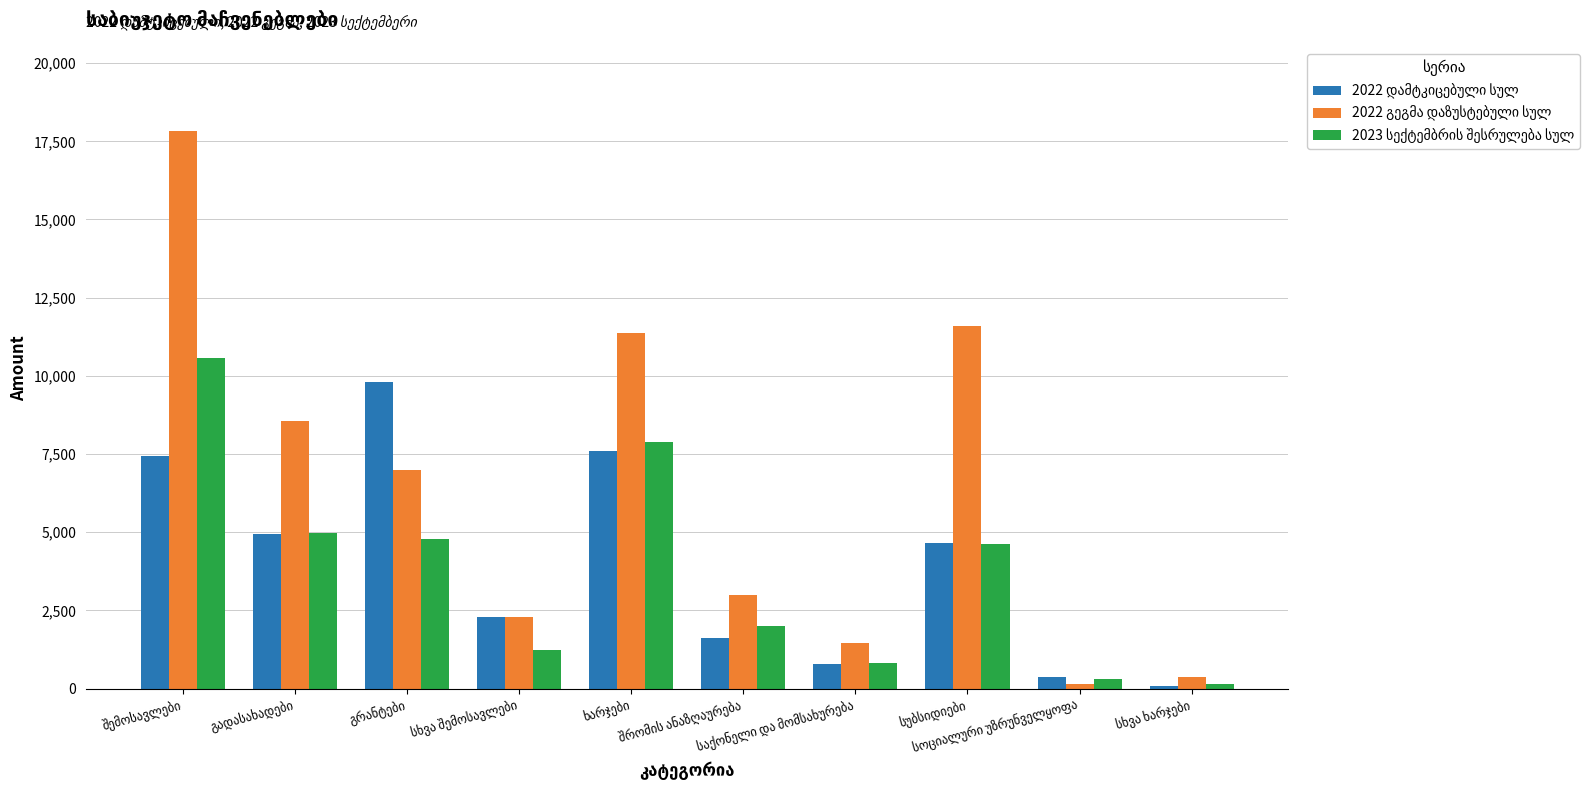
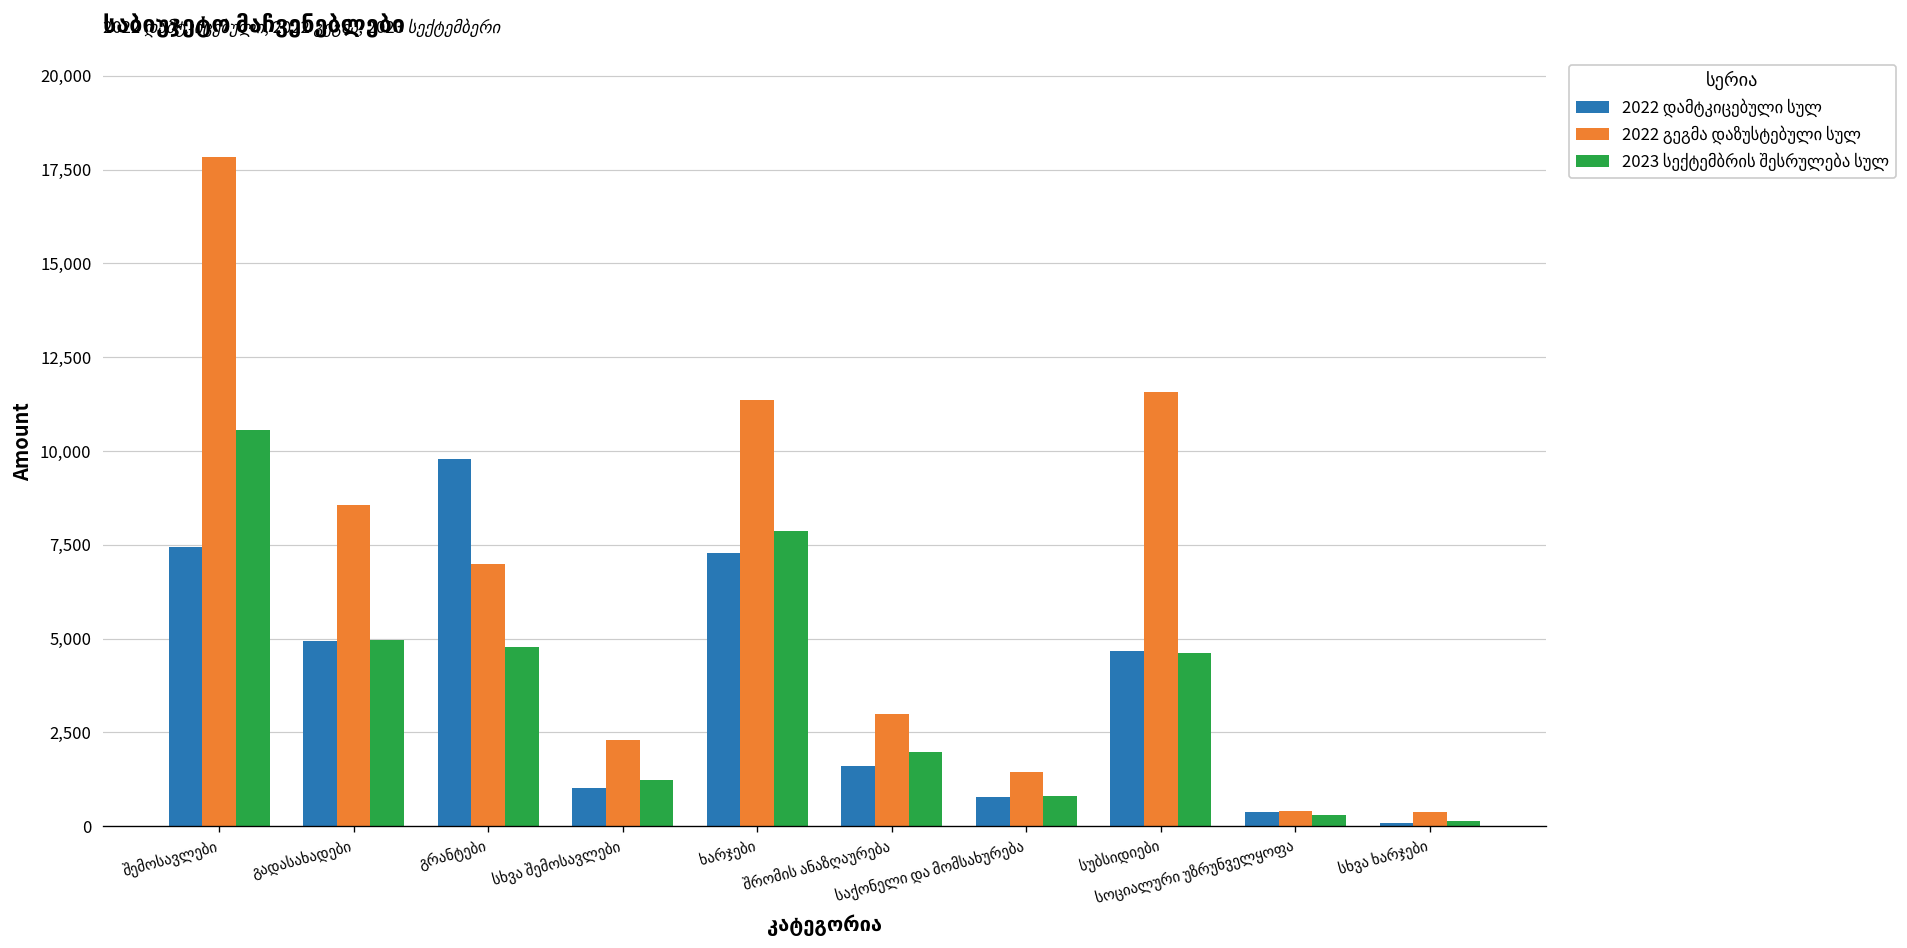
  {
    "2022 დამტკიცებული სულ": {
      "შემოსავლები": "7,400",
      "გადასახადები": "4,900",
      "გრანტები": "9,800",
-     "სხვა შემოსავლები": "2,300",
-     "ხარჯები": "7,600",
+     "სხვა შემოსავლები": "1,000",
+     "ხარჯები": "7,300",
      "შრომის ანაზღაურება": "1,600",
      "საქონელი და მომსახურება": "800",
      "სუბსიდიები": "4,700",
      "სოციალური უზრუნველყოფა": "400",
      "სხვა ხარჯები": "100"
    },
    "2022 გეგმა დაზუსტებული სულ": {
      "შემოსავლები": "17,800",
      "გადასახადები": "8,600",
      "გრანტები": "7,000",
      "სხვა შემოსავლები": "2,300",
      "ხარჯები": "11,400",
      "შრომის ანაზღაურება": "3,000",
      "საქონელი და მომსახურება": "1,500",
      "სუბსიდიები": "11,600",
-     "სოციალური უზრუნველყოფა": "100",
+     "სოციალური უზრუნველყოფა": "400",
      "სხვა ხარჯები": "400"
    },
    "2023 სექტემბრის შესრულება სულ": {
      "შემოსავლები": "10,600",
      "გადასახადები": "5,000",
      "გრანტები": "4,800",
      "სხვა შემოსავლები": "1,200",
      "ხარჯები": "7,900",
      "შრომის ანაზღაურება": "2,000",
      "საქონელი და მომსახურება": "800",
      "სუბსიდიები": "4,600",
      "სოციალური უზრუნველყოფა": "300",
      "სხვა ხარჯები": "200"
    }
  }
